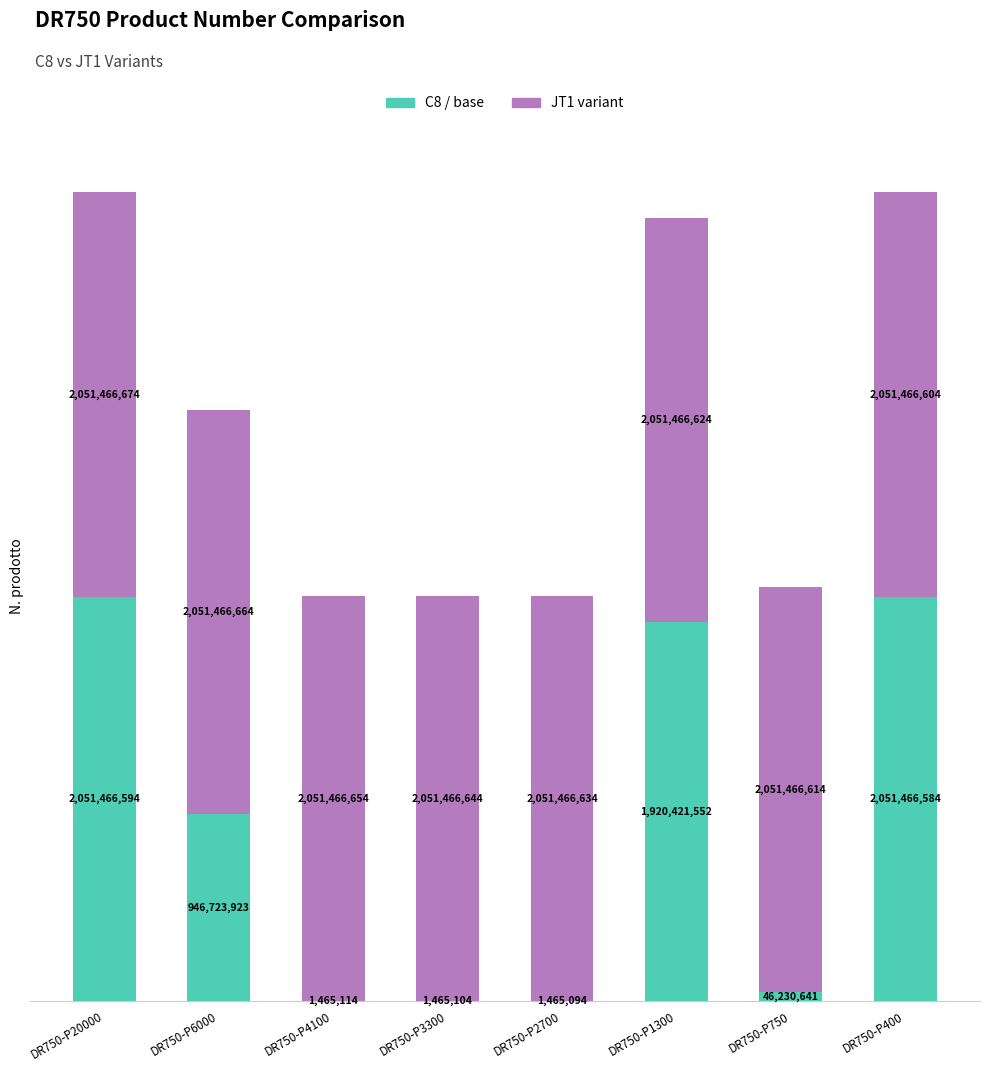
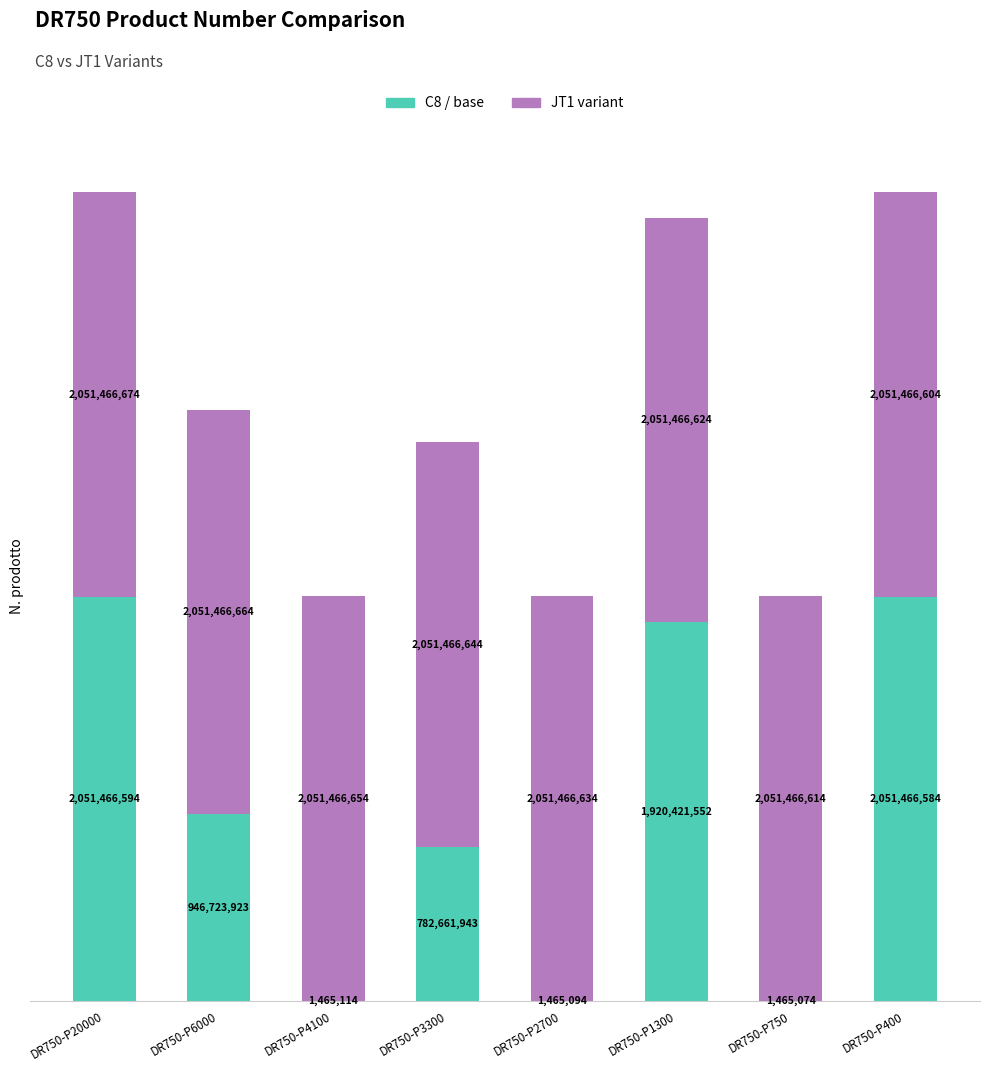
  {
    "C8 / base": {
      "DR750-P20000": "2,051,466,594",
      "DR750-P6000": "946,723,923",
      "DR750-P4100": "1,465,114",
-     "DR750-P3300": "1,465,104",
+     "DR750-P3300": "782,661,943",
      "DR750-P2700": "1,465,094",
      "DR750-P1300": "1,920,421,552",
-     "DR750-P750": "46,230,641",
+     "DR750-P750": "1,465,074",
      "DR750-P400": "2,051,466,584"
    },
    "JT1 variant": {
      "DR750-P20000": "2,051,466,674",
      "DR750-P6000": "2,051,466,664",
      "DR750-P4100": "2,051,466,654",
      "DR750-P3300": "2,051,466,644",
      "DR750-P2700": "2,051,466,634",
      "DR750-P1300": "2,051,466,624",
      "DR750-P750": "2,051,466,614",
      "DR750-P400": "2,051,466,604"
    }
  }
